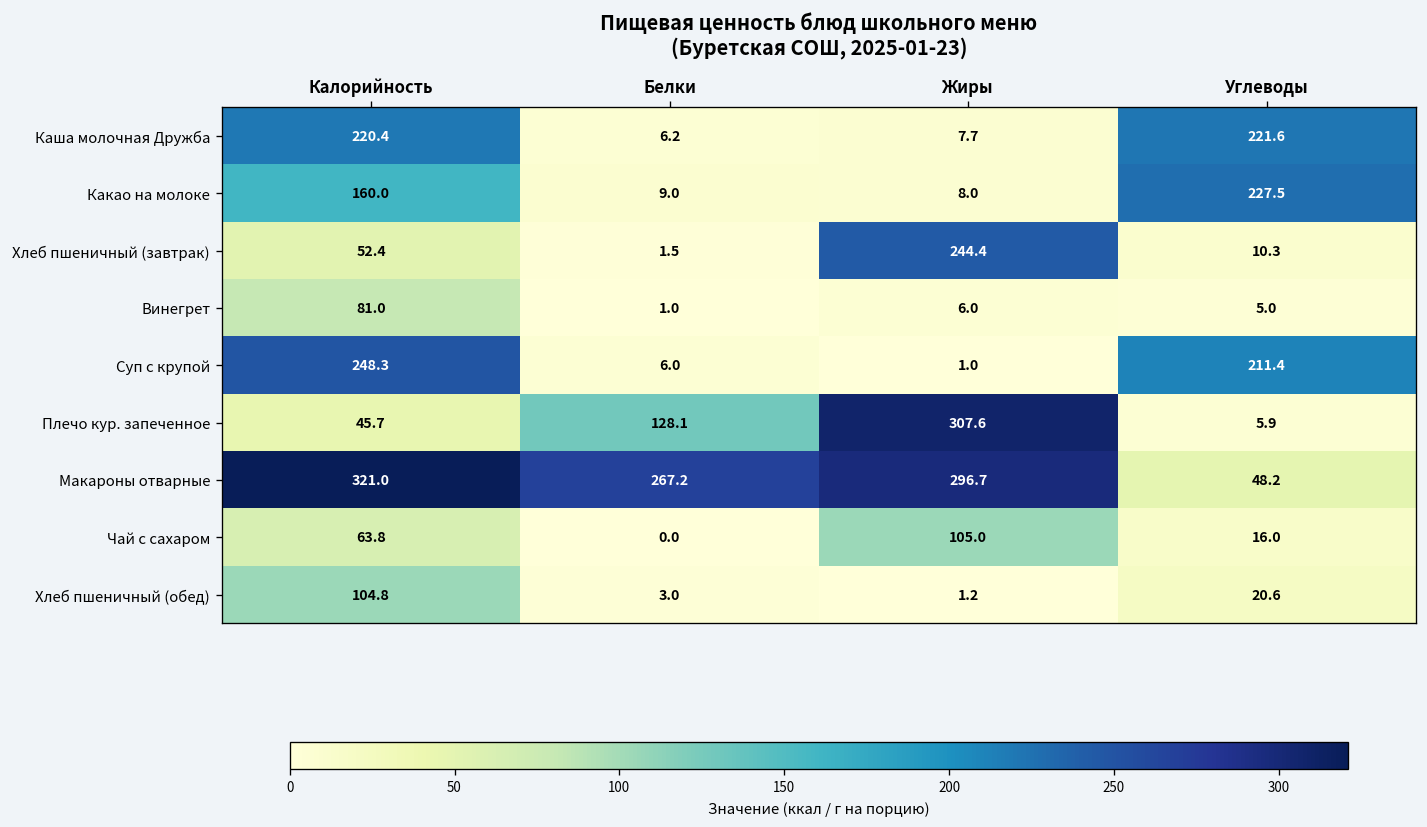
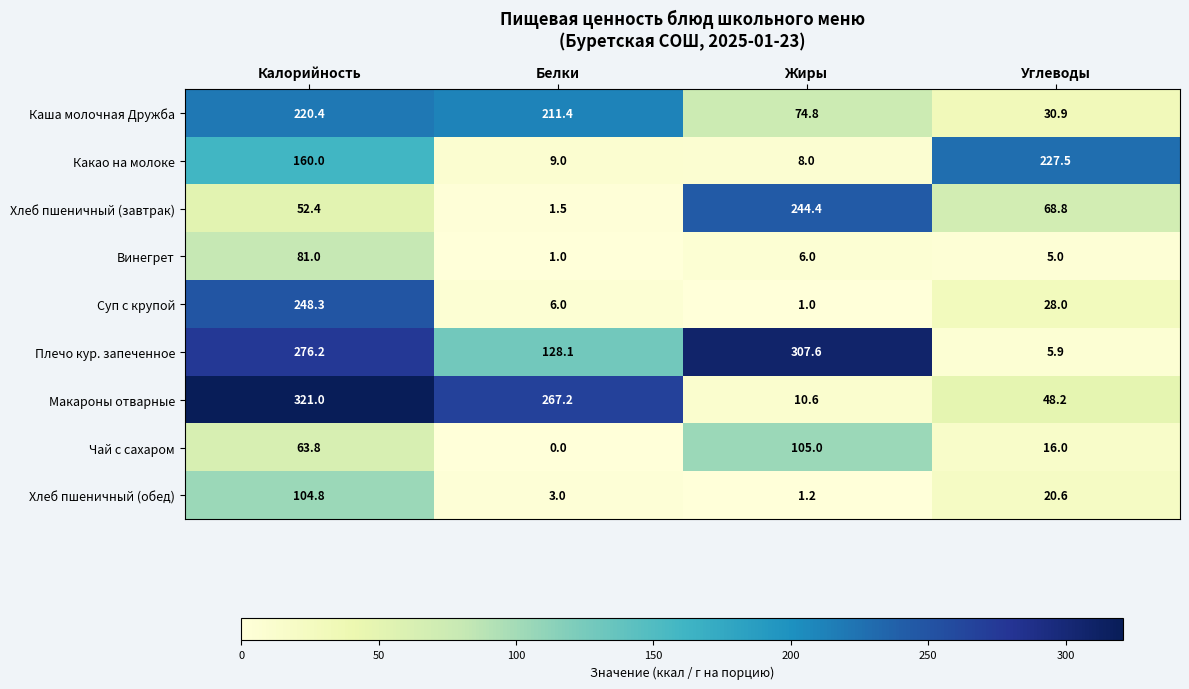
  {
    "Каша молочная Дружба": {
      "Калорийность": 220.4,
-     "Белки": 6.2,
-     "Жиры": 7.7,
-     "Углеводы": 221.6
+     "Белки": 211.4,
+     "Жиры": 74.8,
+     "Углеводы": 30.9
    },
    "Какао на молоке": {
      "Калорийность": 160.0,
      "Белки": 9.0,
      "Жиры": 8.0,
      "Углеводы": 227.5
    },
    "Хлеб пшеничный (завтрак)": {
      "Калорийность": 52.4,
      "Белки": 1.5,
      "Жиры": 244.4,
-     "Углеводы": 10.3
+     "Углеводы": 68.8
    },
    "Винегрет": {
      "Калорийность": 81.0,
      "Белки": 1.0,
      "Жиры": 6.0,
      "Углеводы": 5.0
    },
    "Суп с крупой": {
      "Калорийность": 248.3,
      "Белки": 6.0,
      "Жиры": 1.0,
-     "Углеводы": 211.4
+     "Углеводы": 28.0
    },
    "Плечо кур. запеченное": {
-     "Калорийность": 45.7,
+     "Калорийность": 276.2,
      "Белки": 128.1,
      "Жиры": 307.6,
      "Углеводы": 5.9
    },
    "Макароны отварные": {
      "Калорийность": 321.0,
      "Белки": 267.2,
-     "Жиры": 296.7,
+     "Жиры": 10.6,
      "Углеводы": 48.2
    },
    "Чай с сахаром": {
      "Калорийность": 63.8,
      "Белки": 0.0,
      "Жиры": 105.0,
      "Углеводы": 16.0
    },
    "Хлеб пшеничный (обед)": {
      "Калорийность": 104.8,
      "Белки": 3.0,
      "Жиры": 1.2,
      "Углеводы": 20.6
    }
  }
